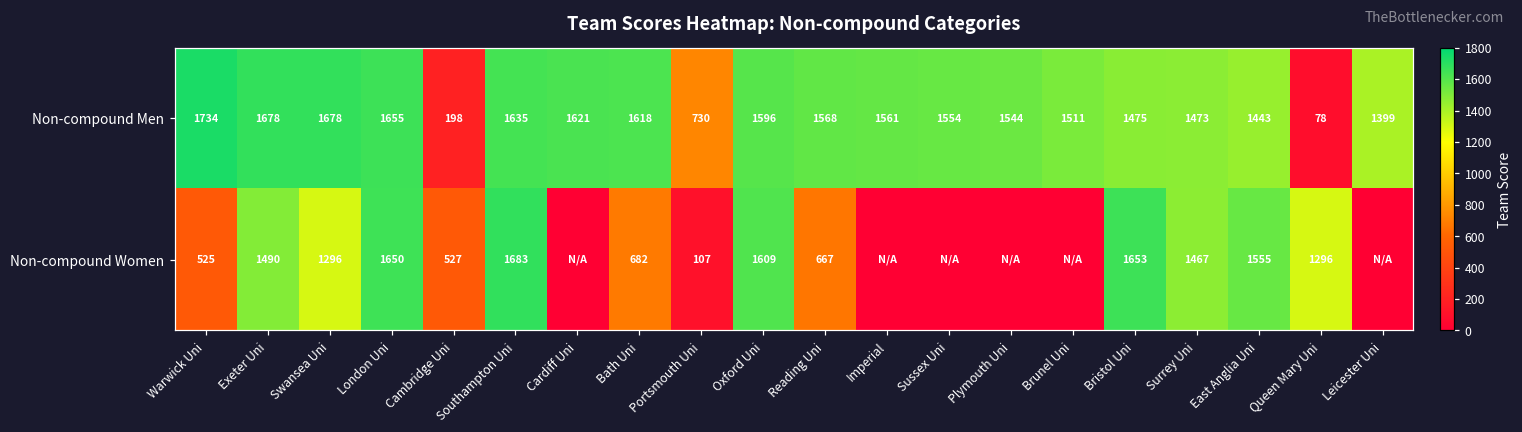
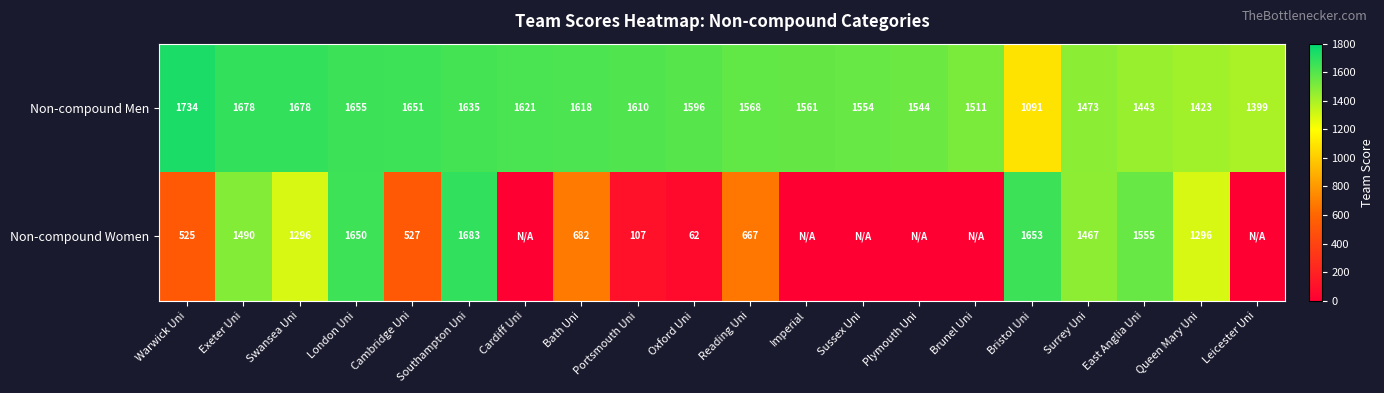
  {
    "Non-compound Men": {
      "Warwick Uni": 1734,
      "Exeter Uni": 1678,
      "Swansea Uni": 1678,
      "London Uni": 1655,
-     "Cambridge Uni": 198,
+     "Cambridge Uni": 1651,
      "Southampton Uni": 1635,
      "Cardiff Uni": 1621,
      "Bath Uni": 1618,
-     "Portsmouth Uni": 730,
+     "Portsmouth Uni": 1610,
      "Oxford Uni": 1596,
      "Reading Uni": 1568,
      "Imperial": 1561,
      "Sussex Uni": 1554,
      "Plymouth Uni": 1544,
      "Brunel Uni": 1511,
-     "Bristol Uni": 1475,
+     "Bristol Uni": 1091,
      "Surrey Uni": 1473,
      "East Anglia Uni": 1443,
-     "Queen Mary Uni": 78,
+     "Queen Mary Uni": 1423,
      "Leicester Uni": 1399
    },
    "Non-compound Women": {
      "Warwick Uni": 525,
      "Exeter Uni": 1490,
      "Swansea Uni": 1296,
      "London Uni": 1650,
      "Cambridge Uni": 527,
      "Southampton Uni": 1683,
      "Bath Uni": 682,
      "Portsmouth Uni": 107,
-     "Oxford Uni": 1609,
+     "Oxford Uni": 62,
      "Reading Uni": 667,
      "Bristol Uni": 1653,
      "Surrey Uni": 1467,
      "East Anglia Uni": 1555,
      "Queen Mary Uni": 1296
    }
  }
